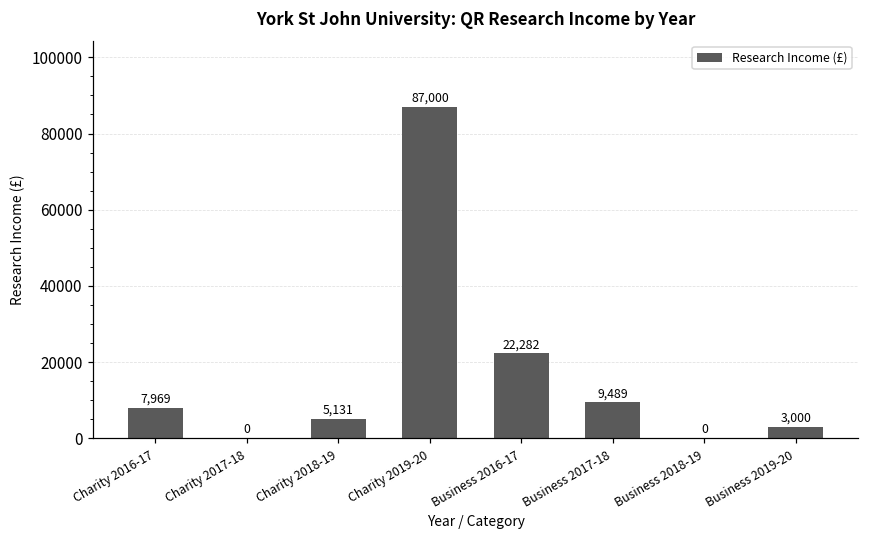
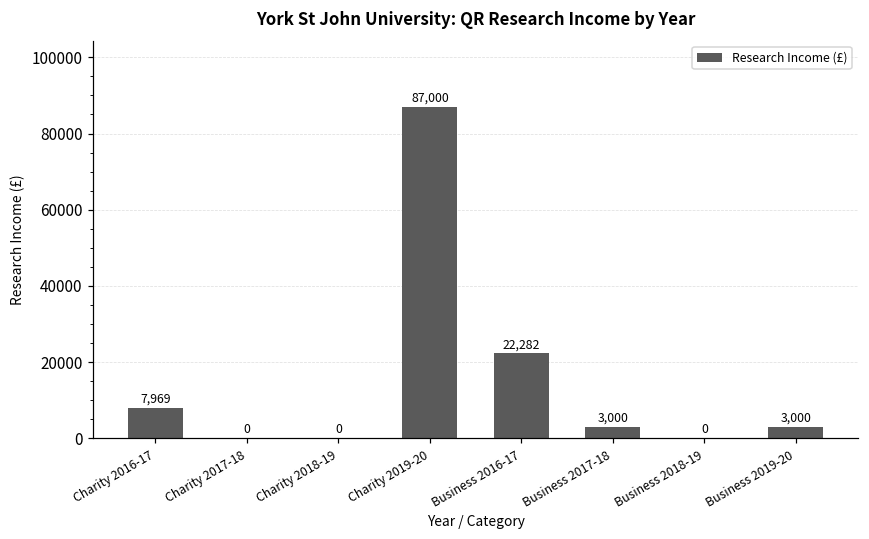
  {
    "Charity 2016-17": "7,969",
    "Charity 2017-18": "0",
-   "Charity 2018-19": "5,131",
+   "Charity 2018-19": "0",
    "Charity 2019-20": "87,000",
    "Business 2016-17": "22,282",
-   "Business 2017-18": "9,489",
+   "Business 2017-18": "3,000",
    "Business 2018-19": "0",
    "Business 2019-20": "3,000"
  }
